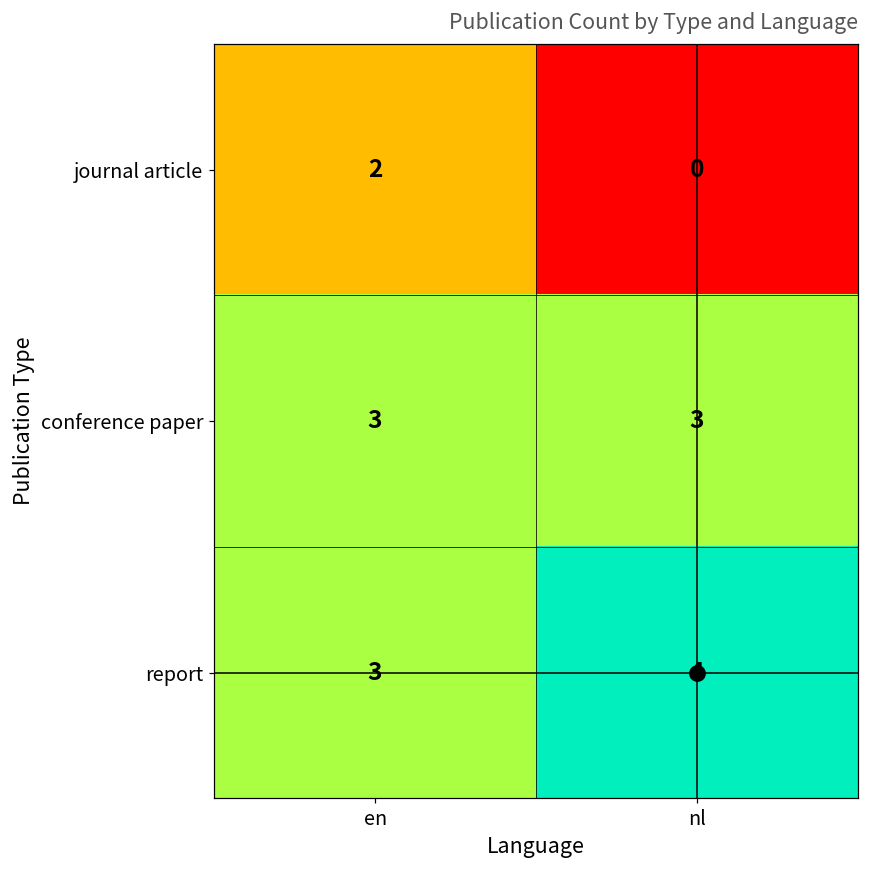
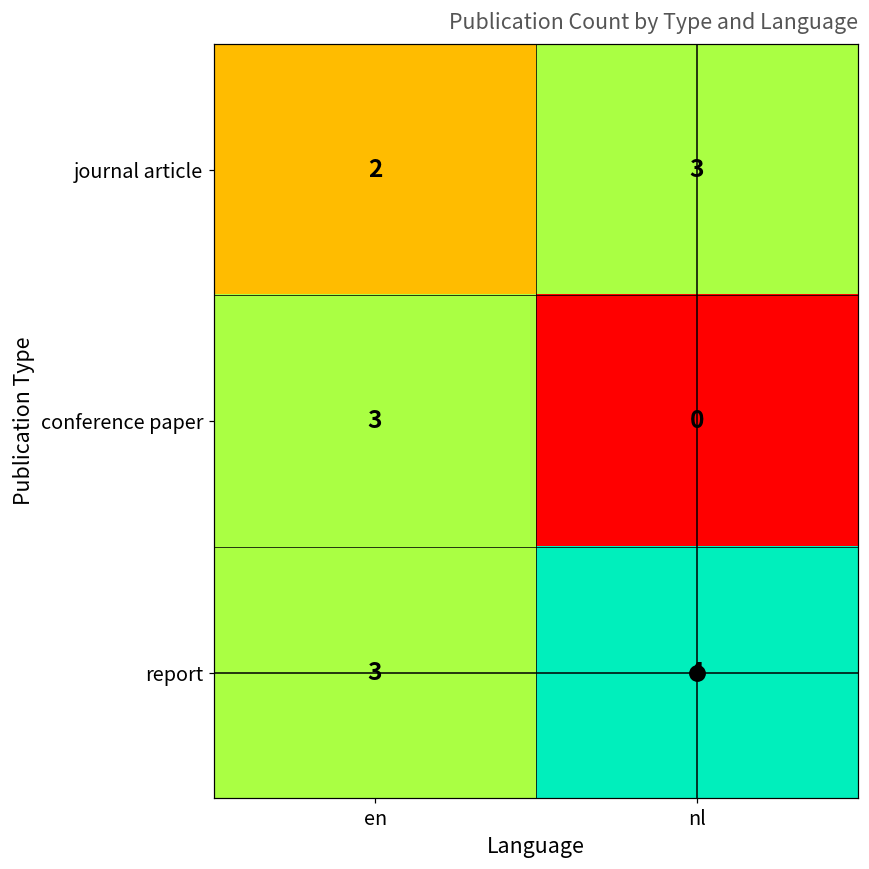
  {
    "journal article": {
      "en": 2,
-     "nl": 0
+     "nl": 3
    },
    "conference paper": {
      "en": 3,
-     "nl": 3
+     "nl": 0
    },
    "report": {
      "en": 3
    }
  }
